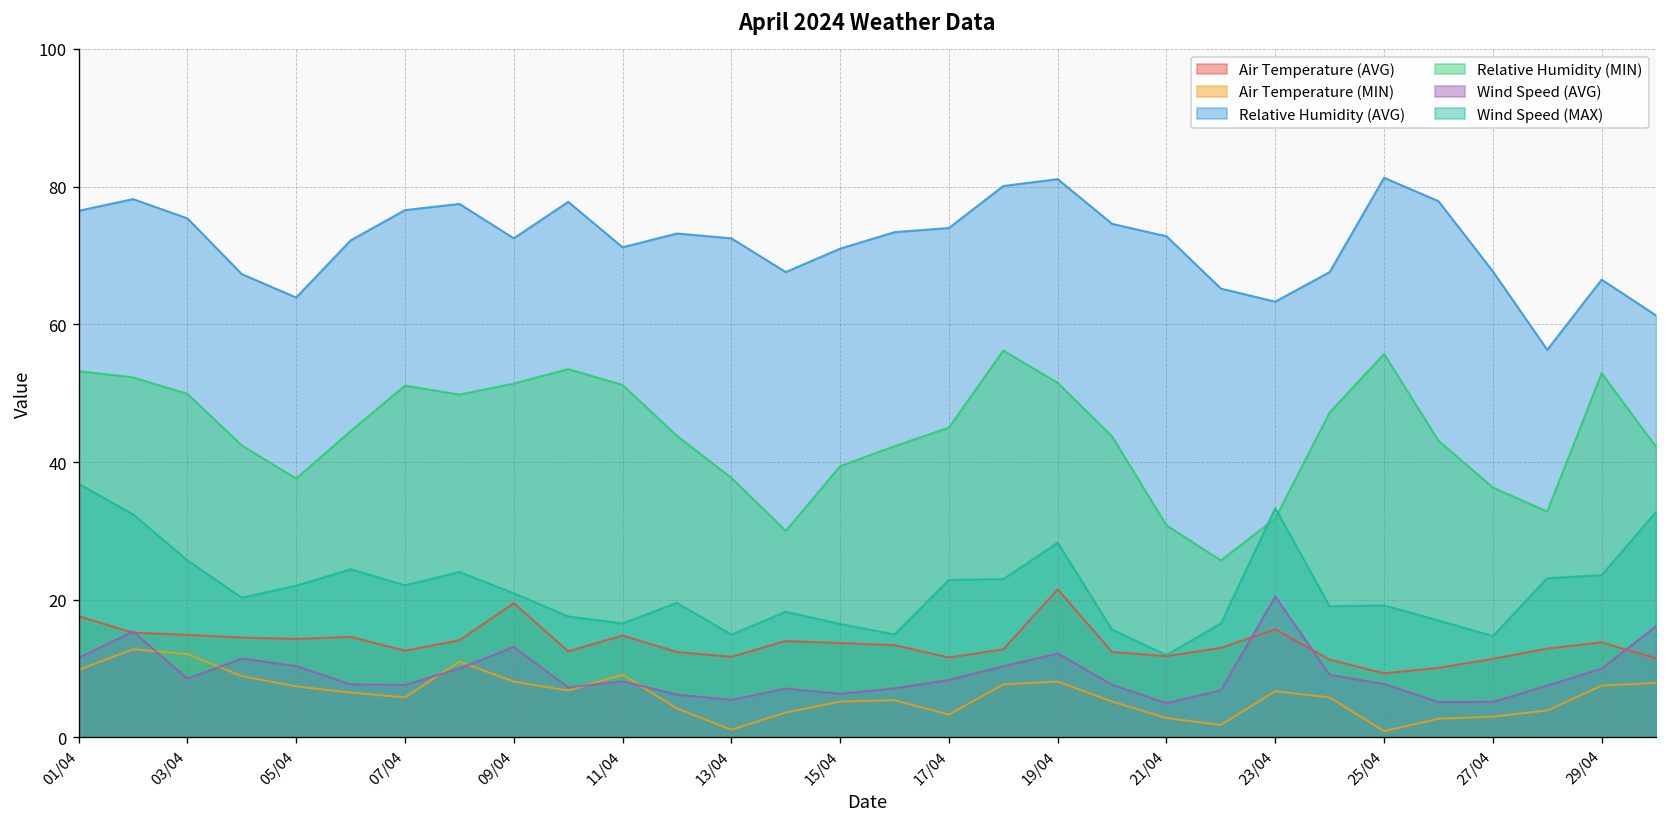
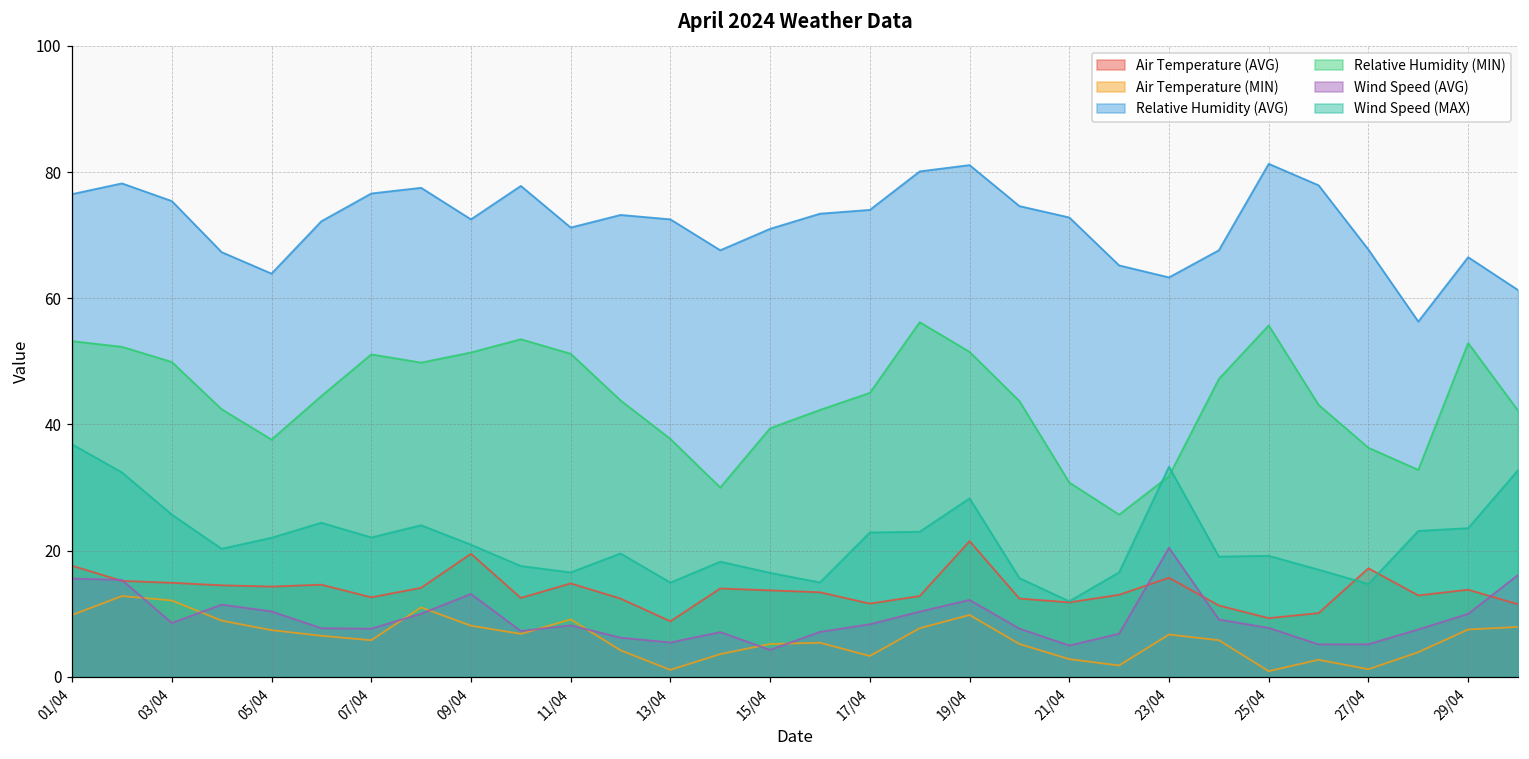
  {
    "Air Temperature (AVG)": {
      "01/04": 18,
      "03/04": 15,
      "05/04": 14,
      "07/04": 13,
      "09/04": 20,
      "11/04": 15,
-     "13/04": 12,
+     "13/04": 9,
      "15/04": 14,
      "17/04": 12,
      "19/04": 22,
      "23/04": 16,
      "25/04": 9,
-     "27/04": 11,
+     "27/04": 17,
      "29/04": 14
    },
    "Air Temperature (MIN)": {
      "01/04": 10,
      "03/04": 12,
      "05/04": 7,
      "07/04": 6,
      "09/04": 8,
      "11/04": 9,
      "13/04": 1,
      "15/04": 5,
      "17/04": 3,
-     "19/04": 8,
+     "19/04": 10,
      "21/04": 3,
      "23/04": 7,
      "25/04": 1,
-     "27/04": 3,
+     "27/04": 1,
      "29/04": 8
    },
    "Wind Speed (AVG)": {
-     "01/04": 12,
+     "01/04": 16,
      "03/04": 9,
      "05/04": 10,
      "07/04": 8,
      "09/04": 13,
      "11/04": 8,
      "13/04": 5,
-     "15/04": 6,
+     "15/04": 4,
      "17/04": 8,
      "19/04": 12,
      "21/04": 5,
      "23/04": 20,
      "25/04": 8,
      "27/04": 5,
      "29/04": 10
    }
  }
